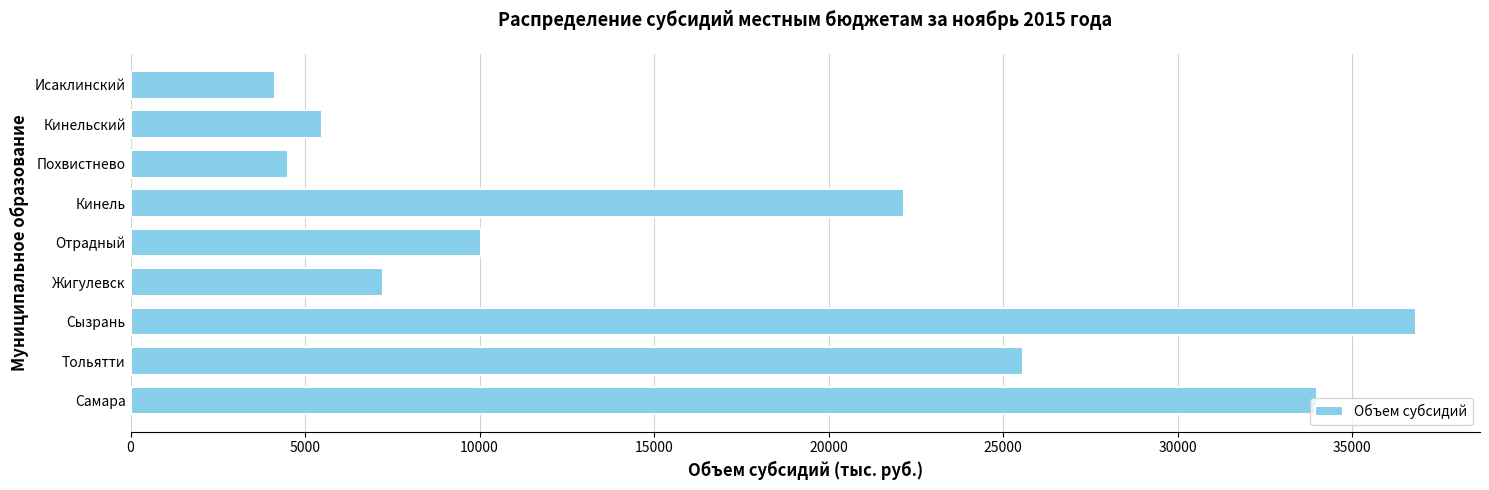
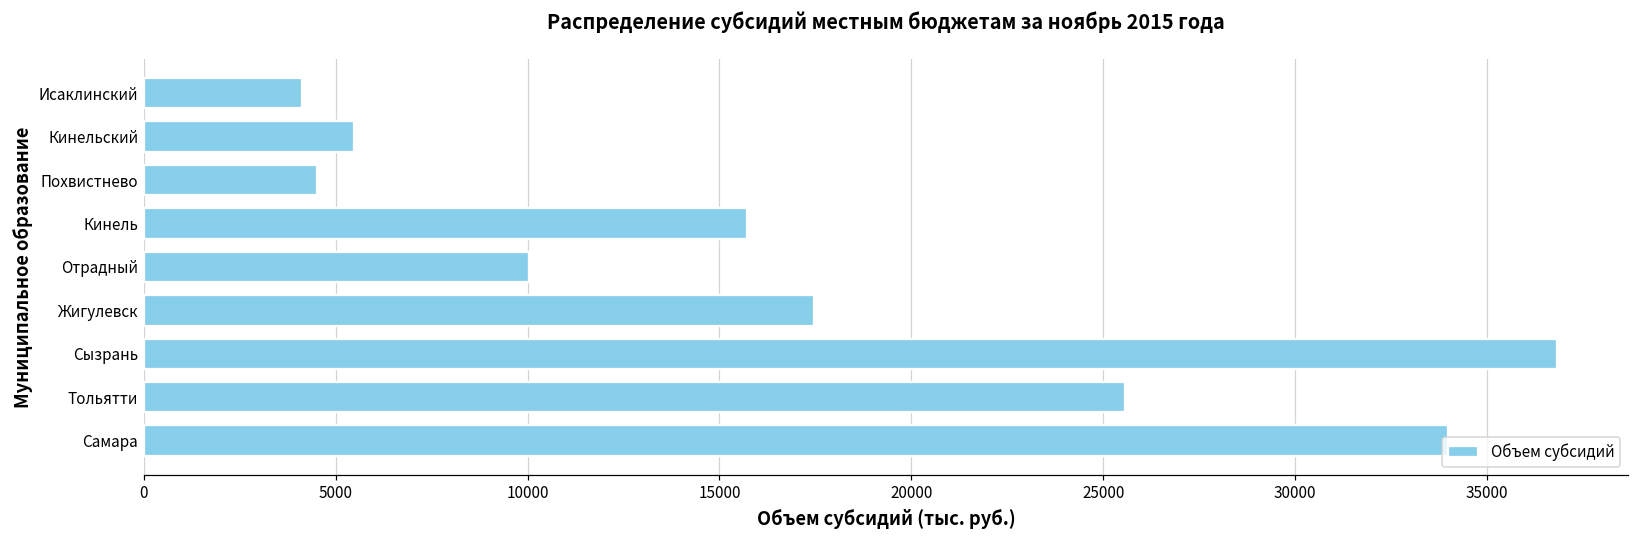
  {
    "Исаклинский": 4100,
    "Кинельский": 5500,
    "Похвистнево": 4500,
-   "Кинель": 22200,
+   "Кинель": 15700,
    "Отрадный": 10000,
-   "Жигулевск": 7200,
+   "Жигулевск": 17500,
    "Сызрань": 36800,
    "Тольятти": 25600
  }
